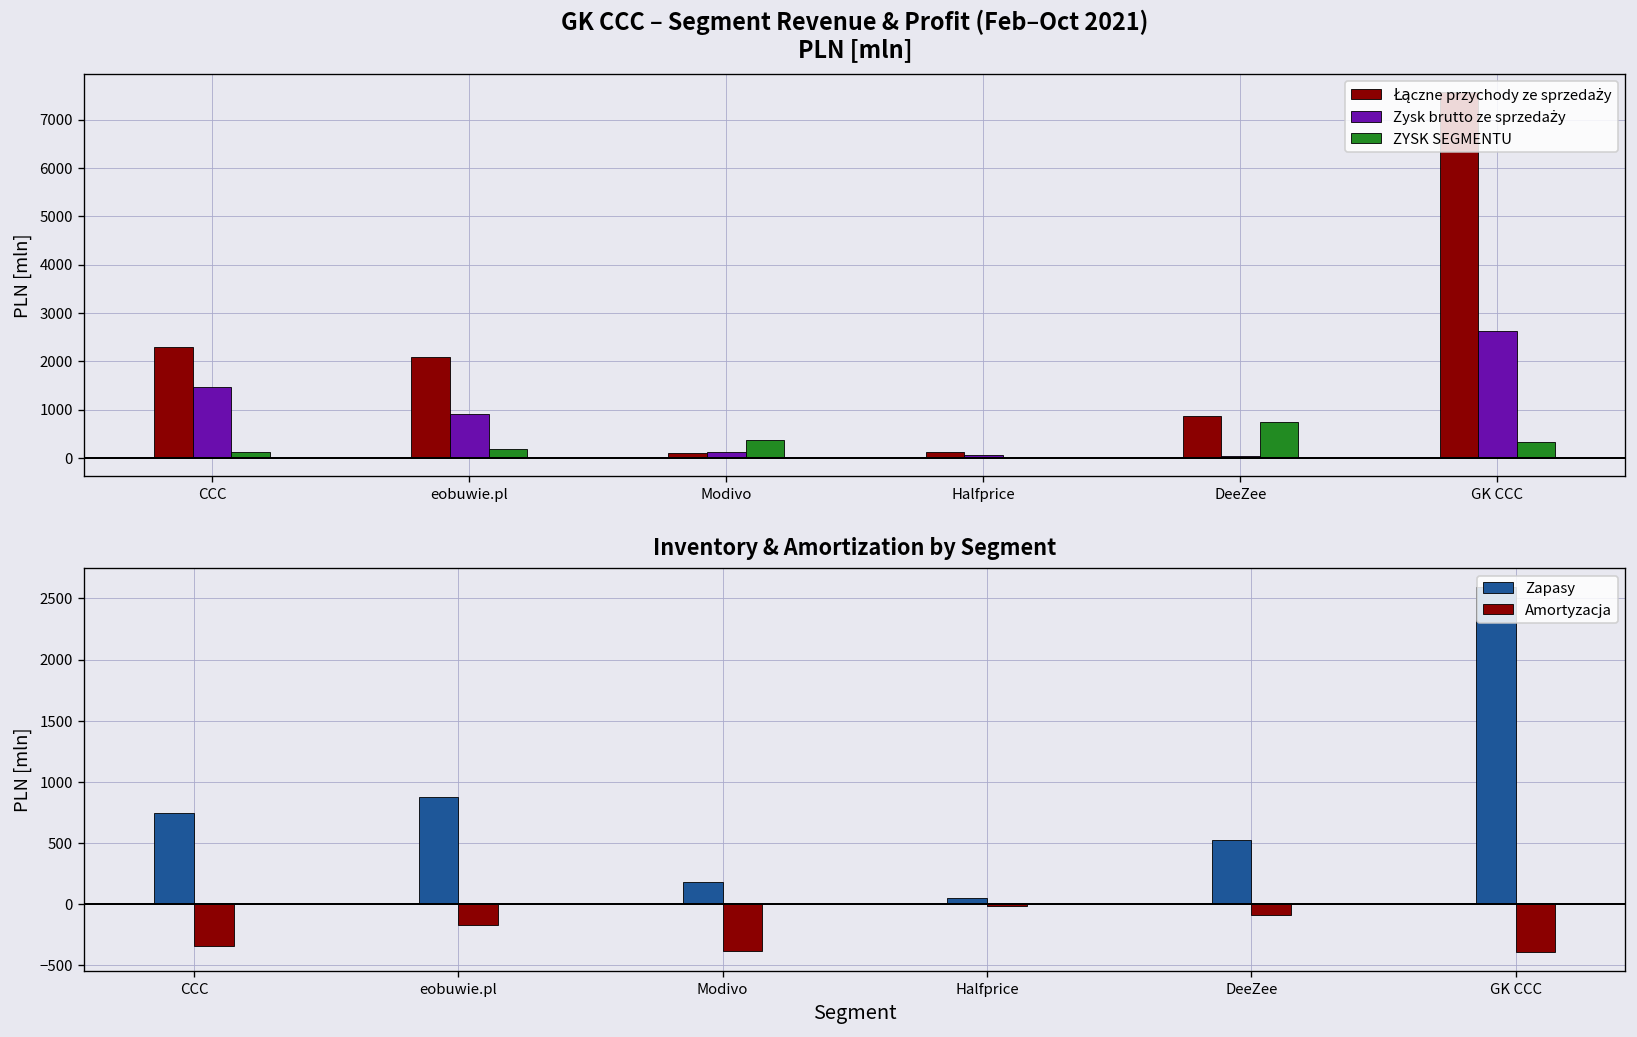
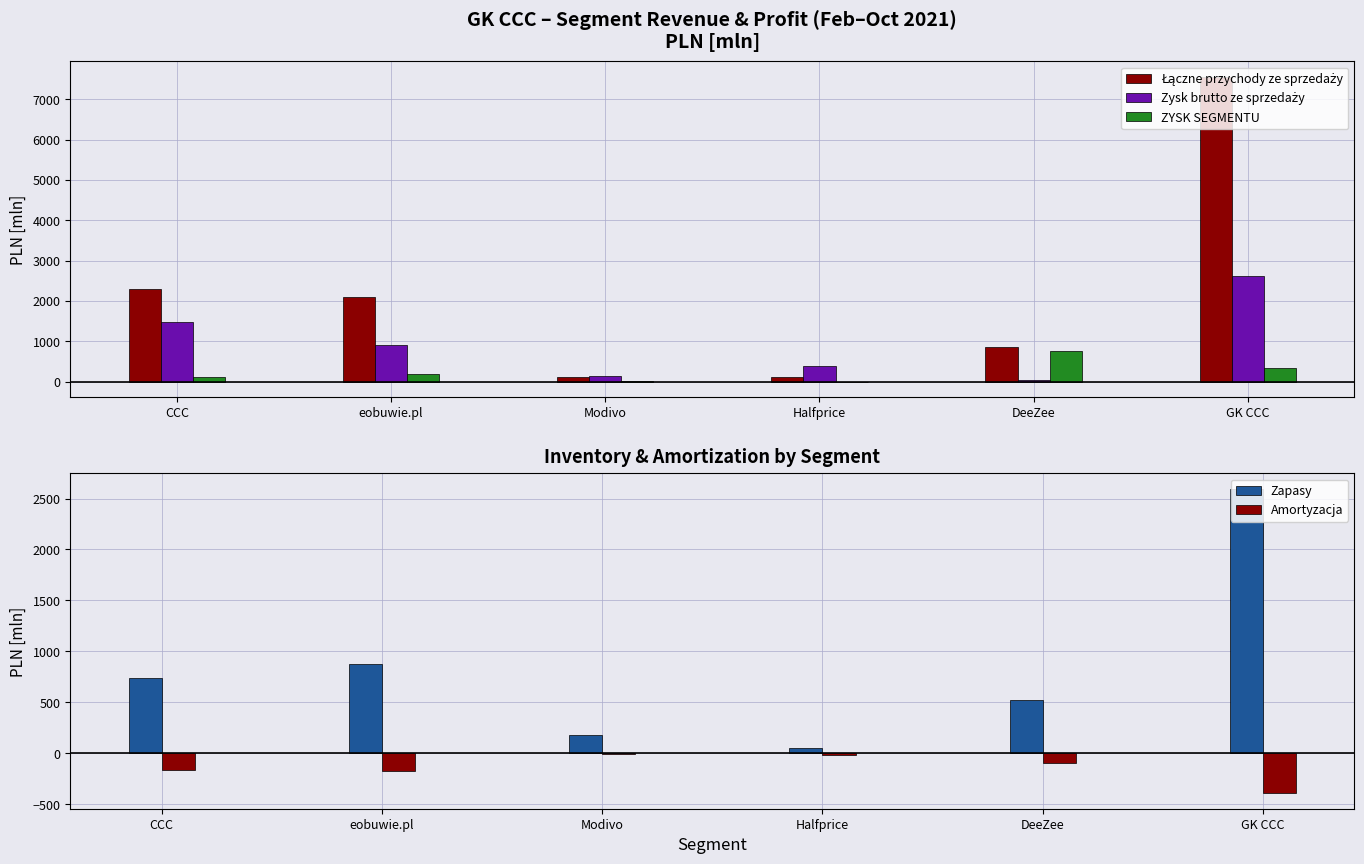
  {
    "GK CCC – Segment Revenue & Profit (Feb–Oct 2021) PLN [mln]": {
      "Łączne przychody ze sprzedaży": {
        "CCC": 2300,
        "eobuwie.pl": 2100,
        "Modivo": 100,
        "Halfprice": 100,
        "DeeZee": 900
      },
      "Zysk brutto ze sprzedaży": {
        "CCC": 1500,
        "eobuwie.pl": 900,
        "Modivo": 100,
-       "Halfprice": 100,
+       "Halfprice": 400,
        "GK CCC": 2600
      },
      "ZYSK SEGMENTU": {
        "CCC": 100,
        "eobuwie.pl": 200,
-       "Modivo": 400,
+       "Modivo": 0,
        "DeeZee": 700,
        "GK CCC": 300
      }
    },
    "Inventory & Amortization by Segment": {
      "Zapasy": {
        "CCC": 740,
        "eobuwie.pl": 880,
        "Modivo": 180,
        "Halfprice": 50,
        "DeeZee": 520
      },
      "Amortyzacja": {
-       "CCC": -340,
+       "CCC": -160,
        "eobuwie.pl": -170,
-       "Modivo": -380,
+       "Modivo": 0,
        "DeeZee": -90,
        "GK CCC": -390
      }
    }
  }
